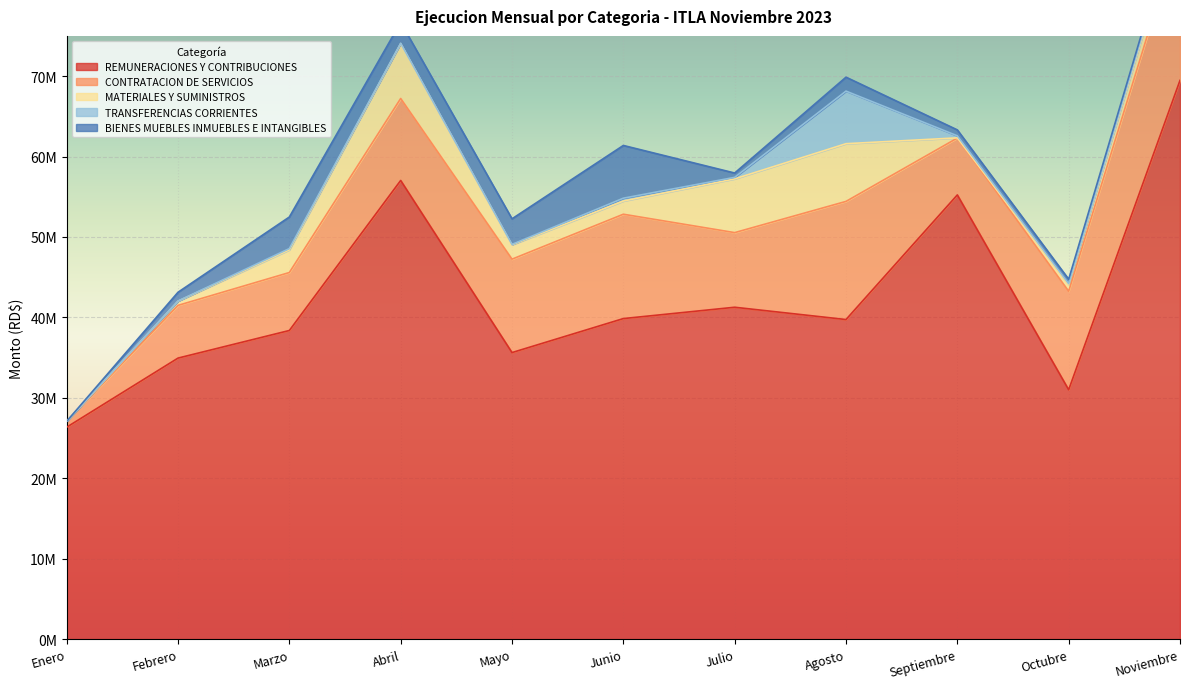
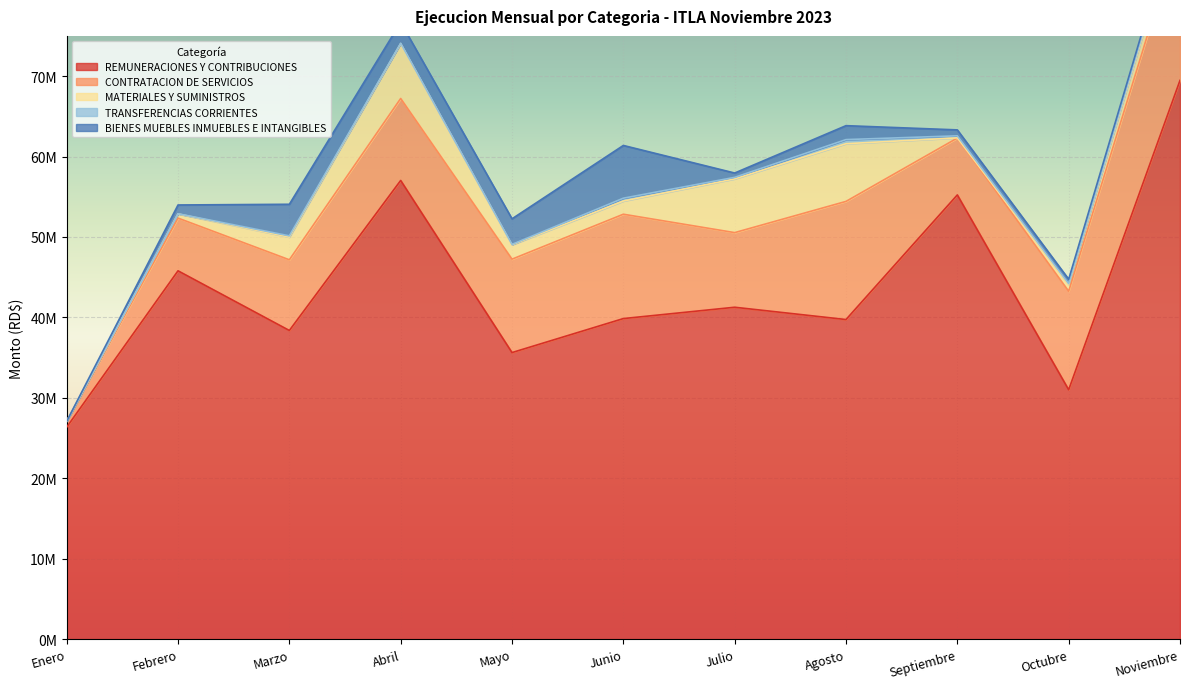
  {
    "REMUNERACIONES Y CONTRIBUCIONES": {
      "Enero": 26000000,
-     "Febrero": 35000000,
+     "Febrero": 46000000,
      "Marzo": 38000000,
      "Abril": 57000000,
      "Mayo": 36000000,
      "Junio": 40000000,
      "Julio": 41000000,
      "Agosto": 40000000,
      "Septiembre": 55000000,
      "Octubre": 31000000,
      "Noviembre": 69000000
    },
    "CONTRATACION DE SERVICIOS": {
      "Febrero": 7000000,
-     "Marzo": 7000000,
+     "Marzo": 9000000,
      "Abril": 10000000,
      "Mayo": 12000000,
      "Junio": 13000000,
      "Julio": 9000000,
      "Agosto": 15000000,
      "Octubre": 12000000
    },
    "MATERIALES Y SUMINISTROS": {
      "Junio": 2000000,
      "Agosto": 7000000
    },
    "TRANSFERENCIAS CORRIENTES": {
      "Junio": 0,
-     "Agosto": 7000000
+     "Agosto": 1000000
    },
    "BIENES MUEBLES INMUEBLES E INTANGIBLES": {
      "Febrero": 1000000,
      "Marzo": 4000000,
      "Mayo": 3000000,
      "Junio": 7000000,
      "Julio": 1000000,
      "Agosto": 2000000,
      "Septiembre": 1000000,
      "Octubre": 1000000
    }
  }
